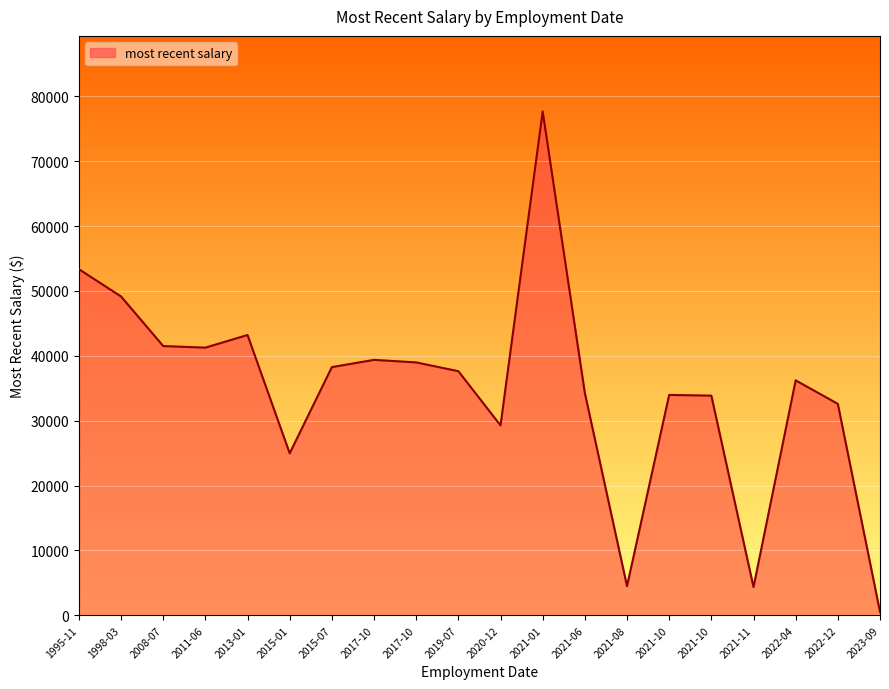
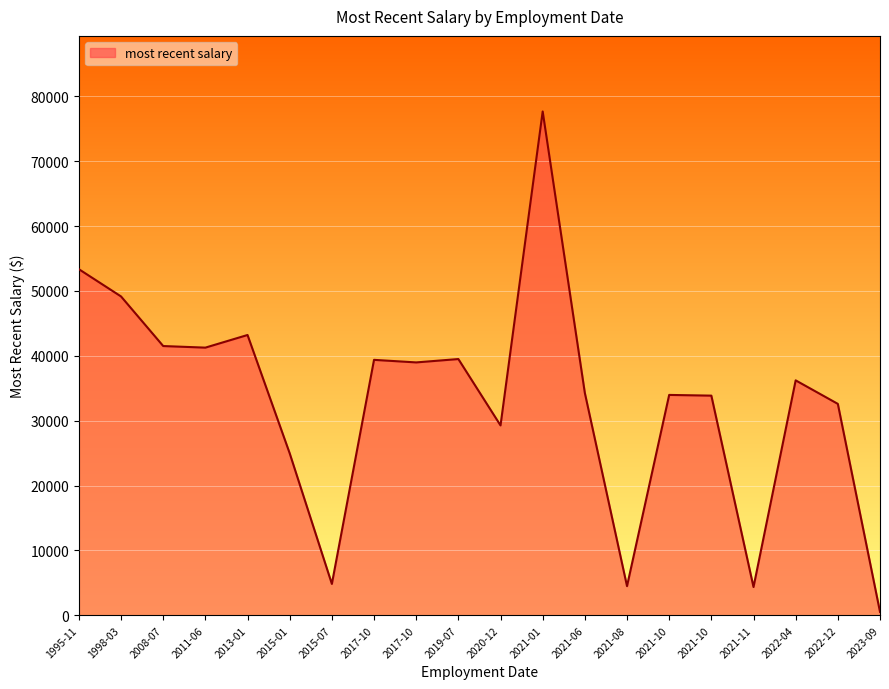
  {
    "1995-11": 53000,
    "1998-03": 49000,
    "2008-07": 42000,
    "2011-06": 41000,
    "2013-01": 43000,
    "2015-01": 25000,
-   "2015-07": 38000,
-   "2019-07": 38000,
+   "2015-07": 5000,
+   "2019-07": 39000,
    "2020-12": 29000,
    "2021-01": 78000,
    "2021-06": 34000,
    "2021-08": 4000,
    "2021-11": 4000,
    "2022-04": 36000,
    "2022-12": 33000,
    "2023-09": 1000
  }
